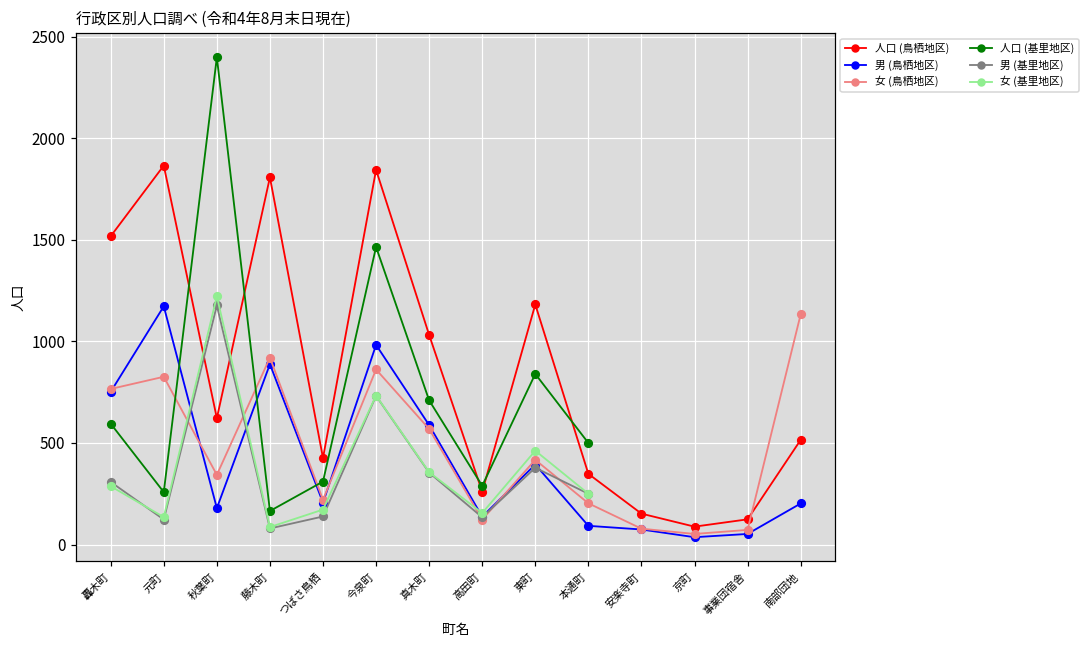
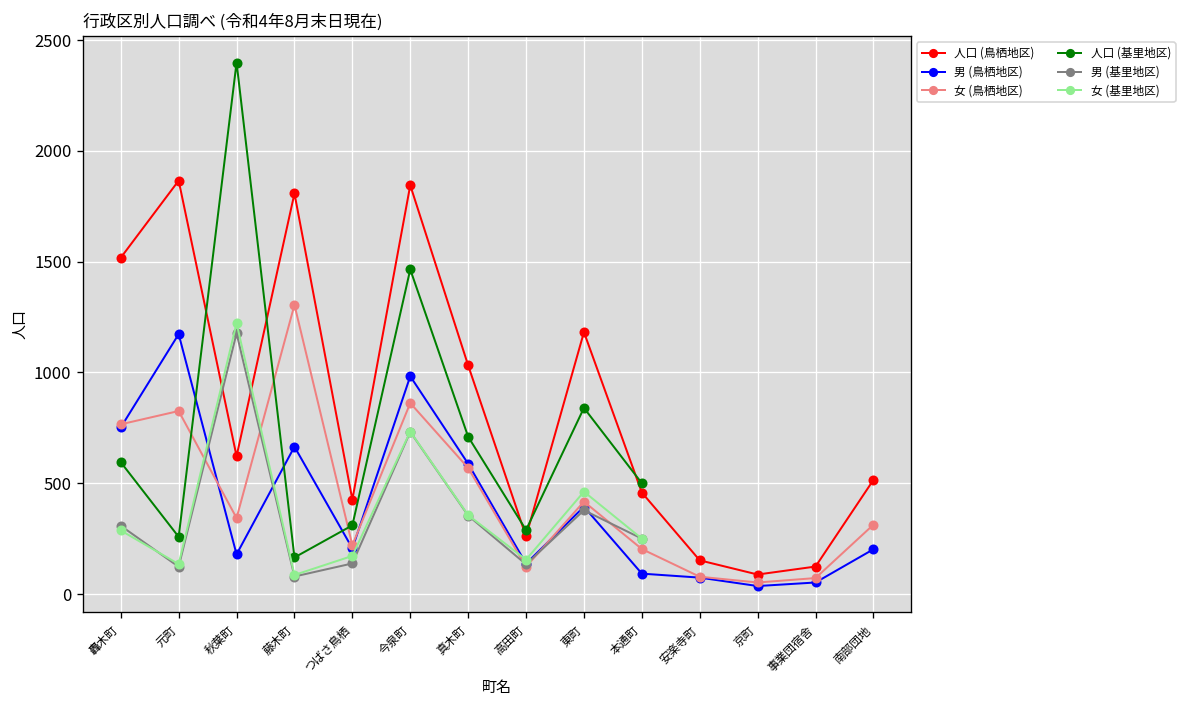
  {
    "人口 (鳥栖地区)": {
      "轟木町": 1520,
      "元町": 1870,
      "秋葉町": 620,
      "藤木町": 1810,
      "つばさ鳥栖": 430,
      "今泉町": 1850,
      "真木町": 1030,
      "高田町": 260,
      "東町": 1180,
-     "本通町": 350,
+     "本通町": 460,
      "安楽寺町": 150,
      "京町": 90,
      "事業団宿舎": 120,
      "南部団地": 520
    },
    "男 (鳥栖地区)": {
      "轟木町": 750,
      "元町": 1170,
      "秋葉町": 180,
-     "藤木町": 890,
+     "藤木町": 670,
      "つばさ鳥栖": 210,
      "今泉町": 980,
      "真木町": 590,
      "東町": 390,
      "本通町": 90,
      "京町": 40,
      "事業団宿舎": 50,
      "南部団地": 200
    },
    "女 (鳥栖地区)": {
      "轟木町": 770,
      "元町": 830,
      "秋葉町": 340,
-     "藤木町": 920,
+     "藤木町": 1310,
      "つばさ鳥栖": 220,
      "今泉町": 860,
      "真木町": 570,
      "東町": 420,
      "本通町": 200,
      "京町": 50,
      "事業団宿舎": 70,
-     "南部団地": 1130
+     "南部団地": 310
    },
    "人口 (基里地区)": {
      "轟木町": 600,
      "元町": 260,
      "秋葉町": 2400,
      "藤木町": 170,
      "つばさ鳥栖": 310,
      "今泉町": 1470,
      "真木町": 710,
      "高田町": 290,
      "東町": 840,
      "本通町": 500
    },
    "男 (基里地区)": {
      "轟木町": 310,
      "秋葉町": 1180,
      "つばさ鳥栖": 140,
      "東町": 380
    },
    "女 (基里地区)": {
      "轟木町": 290,
      "秋葉町": 1220,
      "つばさ鳥栖": 170,
      "高田町": 160,
      "東町": 460
    }
  }
